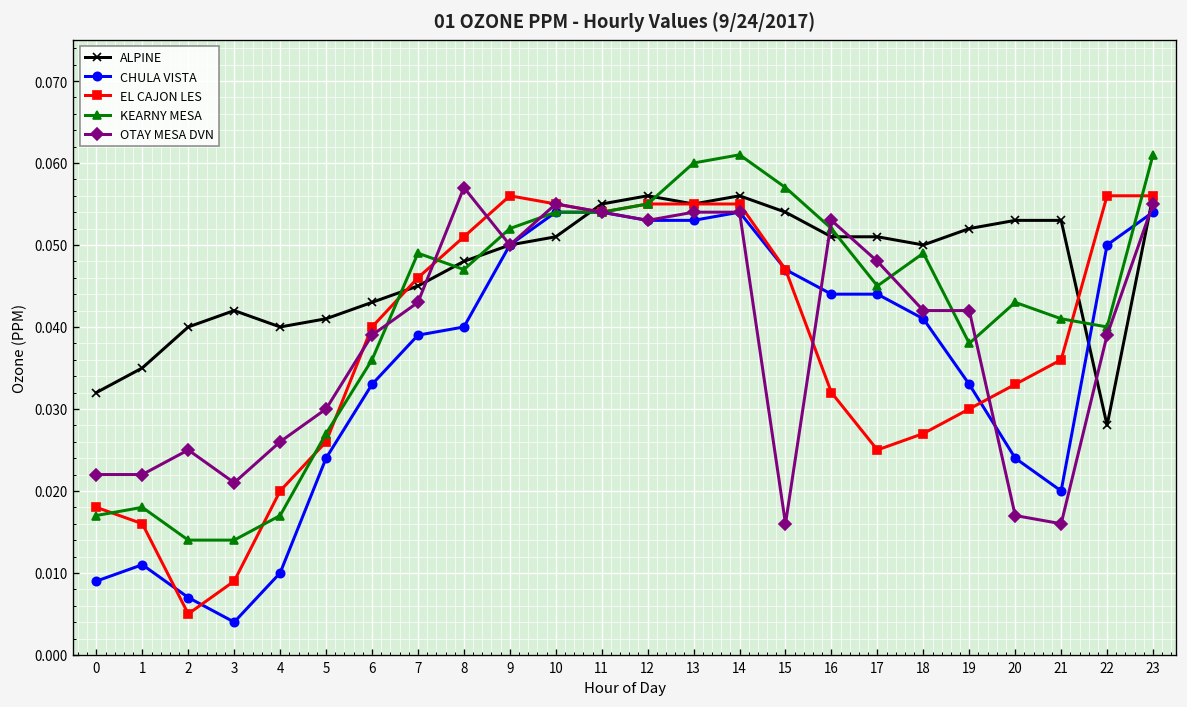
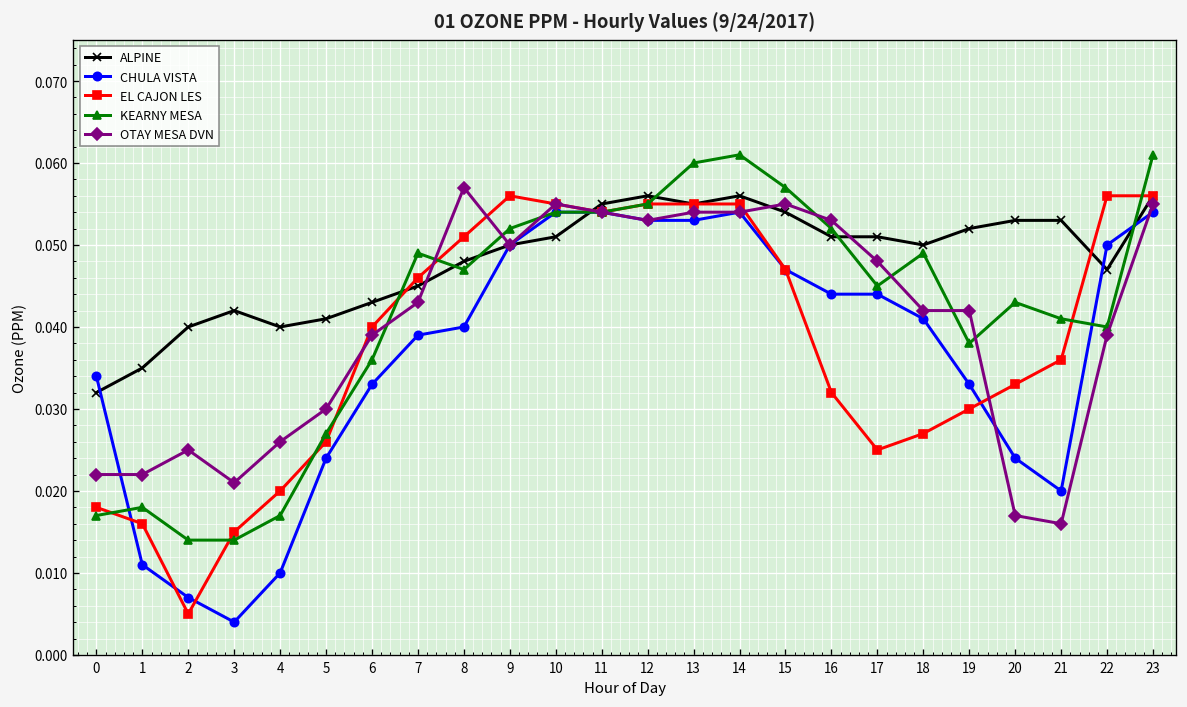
  {
    "ALPINE": {
      "0": 0.032,
      "1": 0.035,
      "2": 0.040,
      "3": 0.042,
      "4": 0.040,
      "5": 0.041,
      "6": 0.043,
      "7": 0.045,
      "8": 0.048,
      "10": 0.051,
      "11": 0.055,
      "12": 0.056,
      "14": 0.056,
      "15": 0.054,
      "16": 0.051,
      "17": 0.051,
      "18": 0.050,
      "19": 0.052,
      "20": 0.053,
      "21": 0.053,
-     "22": 0.028
+     "22": 0.047
    },
    "CHULA VISTA": {
-     "0": 0.009,
+     "0": 0.034,
      "1": 0.011,
      "2": 0.007,
      "3": 0.004,
      "4": 0.010,
      "5": 0.024,
      "6": 0.033,
      "7": 0.039,
      "8": 0.040,
      "13": 0.053,
      "16": 0.044,
      "17": 0.044,
      "18": 0.041,
      "19": 0.033,
      "20": 0.024,
      "21": 0.020,
      "22": 0.050,
      "23": 0.054
    },
    "EL CAJON LES": {
      "0": 0.018,
      "1": 0.016,
      "2": 0.005,
-     "3": 0.009,
+     "3": 0.015,
      "4": 0.020,
      "5": 0.026,
      "6": 0.040,
      "7": 0.046,
      "8": 0.051,
      "9": 0.056,
      "14": 0.055,
      "16": 0.032,
      "17": 0.025,
      "18": 0.027,
      "19": 0.030,
      "20": 0.033,
      "21": 0.036,
      "22": 0.056
    },
    "KEARNY MESA": {
      "0": 0.017,
      "1": 0.018,
      "2": 0.014,
      "3": 0.014,
      "4": 0.017,
      "5": 0.027,
      "6": 0.036,
      "7": 0.049,
      "8": 0.047,
      "9": 0.052,
      "13": 0.060,
      "14": 0.061,
      "15": 0.057,
      "16": 0.052,
      "17": 0.045,
      "18": 0.049,
      "19": 0.038,
      "20": 0.043,
      "21": 0.041,
      "22": 0.040,
      "23": 0.061
    },
    "OTAY MESA DVN": {
      "0": 0.022,
      "1": 0.022,
      "2": 0.025,
      "3": 0.021,
      "4": 0.026,
      "5": 0.030,
      "6": 0.039,
      "7": 0.043,
      "8": 0.057,
      "13": 0.054,
-     "15": 0.016,
+     "15": 0.055,
      "16": 0.053,
      "17": 0.048,
      "18": 0.042,
      "19": 0.042,
      "20": 0.017,
      "21": 0.016,
      "22": 0.039,
      "23": 0.055
    }
  }
